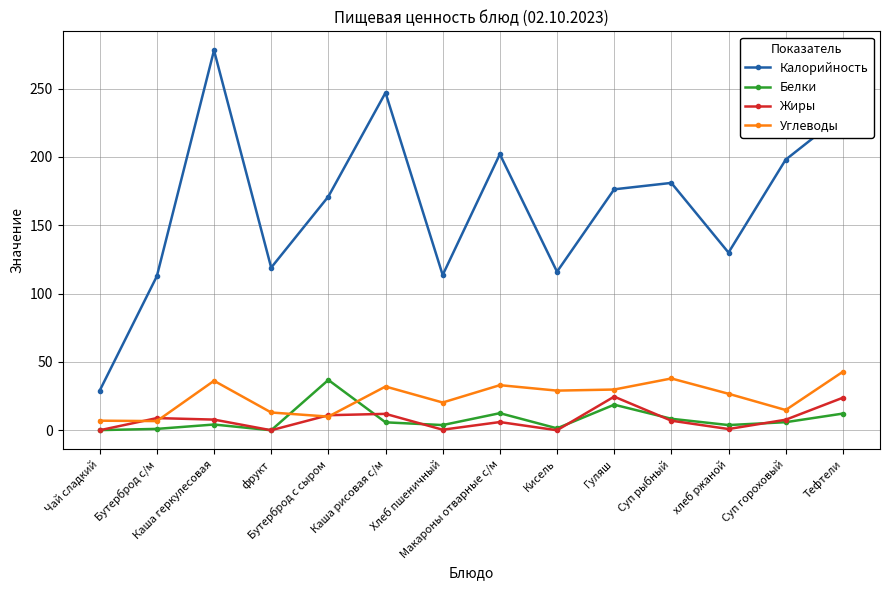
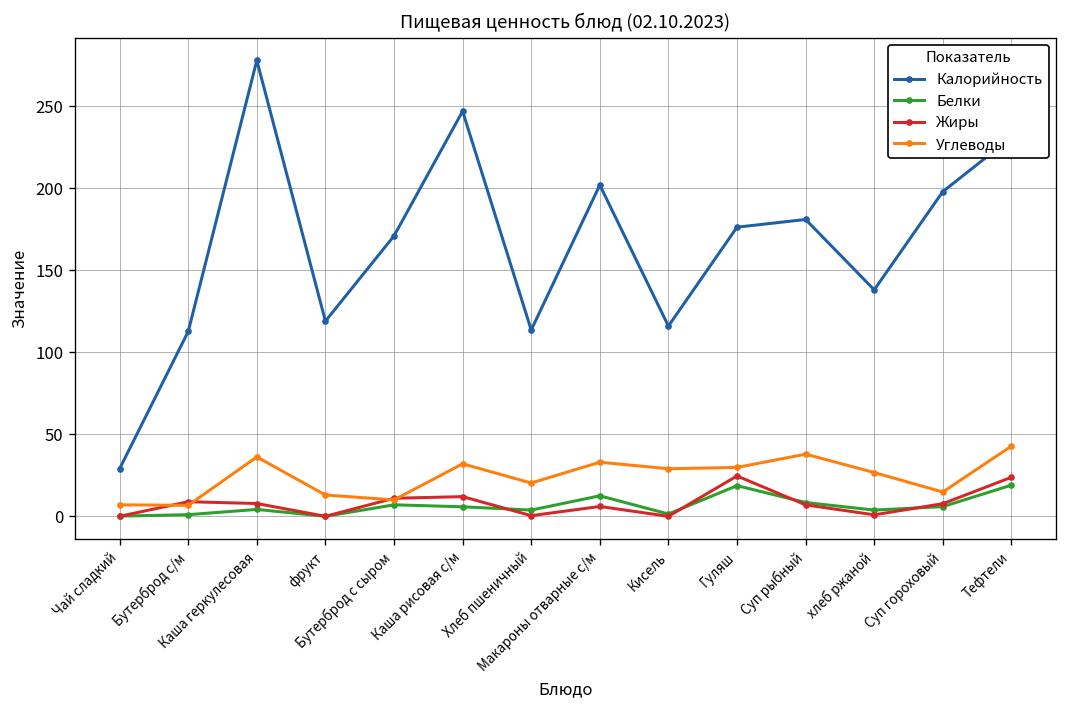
  {
    "Калорийность": {
      "Чай сладкий": 29,
      "Бутерброд с/м": 113,
      "Каша геркулесовая": 278,
      "фрукт": 119,
      "Бутерброд с сыром": 171,
      "Каша рисовая с/м": 247,
      "Хлеб пшеничный": 114,
      "Макароны отварные с/м": 202,
      "Кисель": 116,
      "Гуляш": 176,
      "Суп рыбный": 181,
-     "хлеб ржаной": 130,
+     "хлеб ржаной": 138,
      "Суп гороховый": 198
    },
    "Белки": {
      "Бутерброд с/м": 1,
      "Каша геркулесовая": 4,
-     "Бутерброд с сыром": 37,
+     "Бутерброд с сыром": 7,
      "Каша рисовая с/м": 6,
      "Хлеб пшеничный": 4,
      "Макароны отварные с/м": 13,
      "Гуляш": 19,
      "хлеб ржаной": 4,
-     "Тефтели": 12
+     "Тефтели": 19
    },
    "Жиры": {
      "Бутерброд с/м": 9,
      "Каша геркулесовая": 8,
      "Каша рисовая с/м": 12,
      "Хлеб пшеничный": 0,
      "Макароны отварные с/м": 6,
      "Гуляш": 25,
      "хлеб ржаной": 1,
      "Тефтели": 24
    },
    "Углеводы": {
      "Чай сладкий": 7,
      "Бутерброд с/м": 7,
      "Каша геркулесовая": 36,
      "фрукт": 13,
      "Каша рисовая с/м": 32,
      "Хлеб пшеничный": 20,
      "Макароны отварные с/м": 33,
      "Кисель": 29,
      "Гуляш": 30,
      "Суп рыбный": 38,
      "хлеб ржаной": 27,
      "Суп гороховый": 15,
      "Тефтели": 43
    }
  }
